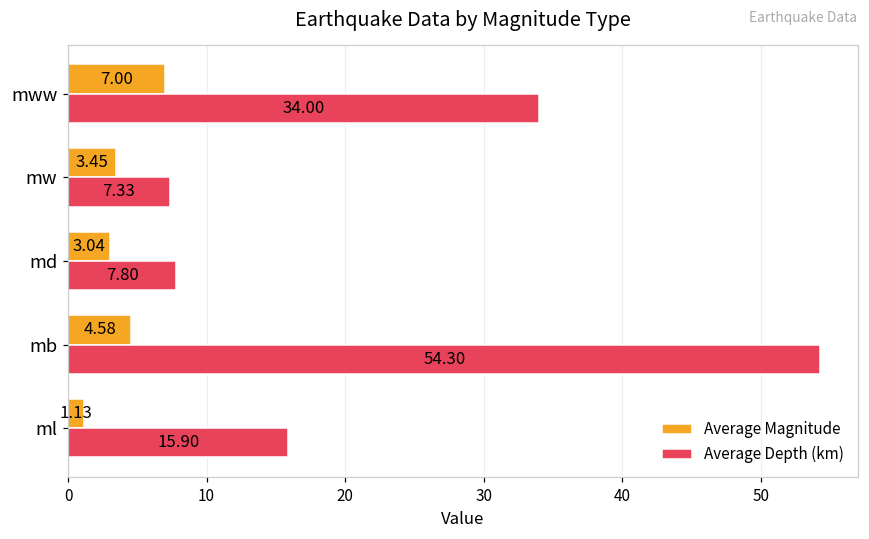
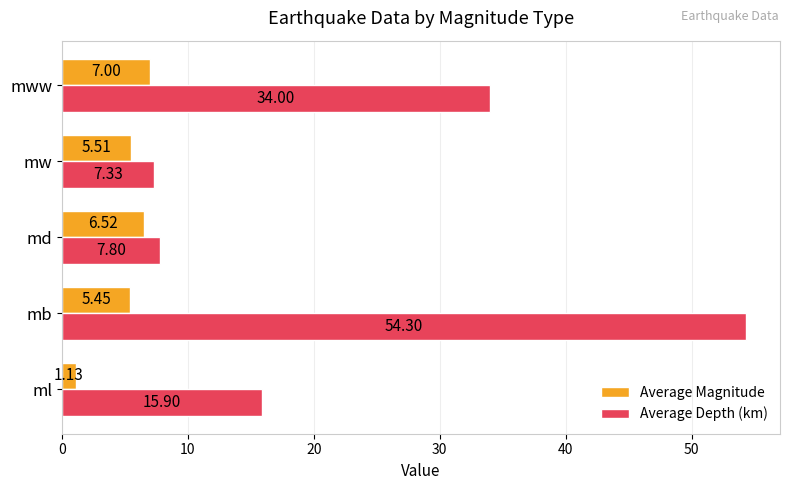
  {
    "Average Magnitude": {
      "mww": 7.00,
-     "mw": 3.45,
-     "md": 3.04,
-     "mb": 4.58,
+     "mw": 5.51,
+     "md": 6.52,
+     "mb": 5.45,
      "ml": 1.13
    },
    "Average Depth (km)": {
      "mww": 34.00,
      "mw": 7.33,
      "md": 7.80,
      "mb": 54.30,
      "ml": 15.90
    }
  }
